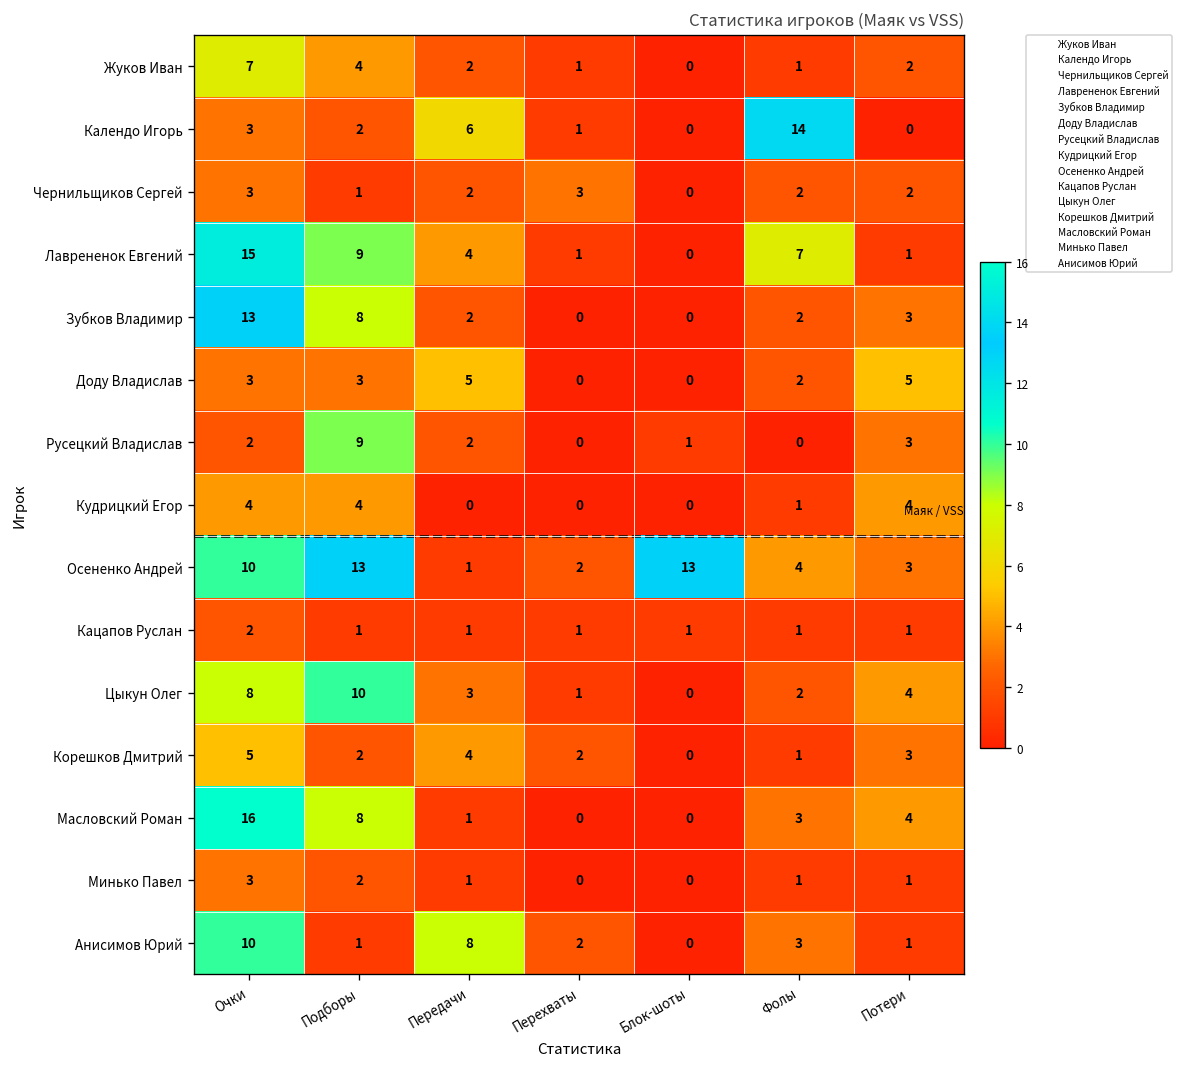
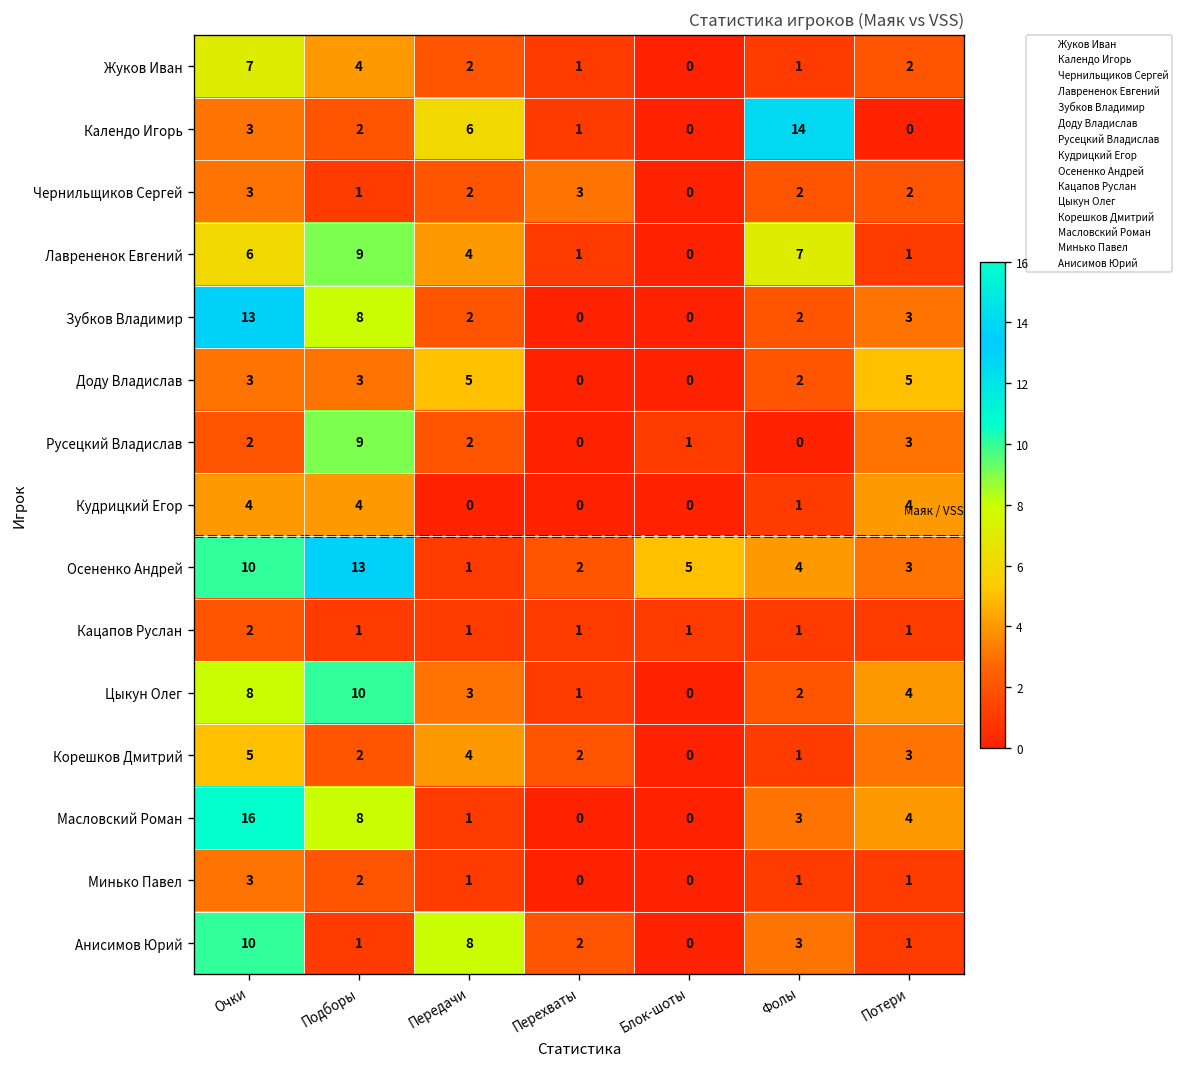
  {
    "Жуков Иван": {
      "Очки": 7,
      "Подборы": 4,
      "Передачи": 2,
      "Перехваты": 1,
      "Блок-шоты": 0,
      "Фолы": 1,
      "Потери": 2
    },
    "Календо Игорь": {
      "Очки": 3,
      "Подборы": 2,
      "Передачи": 6,
      "Перехваты": 1,
      "Блок-шоты": 0,
      "Фолы": 14,
      "Потери": 0
    },
    "Чернильщиков Сергей": {
      "Очки": 3,
      "Подборы": 1,
      "Передачи": 2,
      "Перехваты": 3,
      "Блок-шоты": 0,
      "Фолы": 2,
      "Потери": 2
    },
    "Лаврененок Евгений": {
-     "Очки": 15,
+     "Очки": 6,
      "Подборы": 9,
      "Передачи": 4,
      "Перехваты": 1,
      "Блок-шоты": 0,
      "Фолы": 7,
      "Потери": 1
    },
    "Зубков Владимир": {
      "Очки": 13,
      "Подборы": 8,
      "Передачи": 2,
      "Перехваты": 0,
      "Блок-шоты": 0,
      "Фолы": 2,
      "Потери": 3
    },
    "Доду Владислав": {
      "Очки": 3,
      "Подборы": 3,
      "Передачи": 5,
      "Перехваты": 0,
      "Блок-шоты": 0,
      "Фолы": 2,
      "Потери": 5
    },
    "Русецкий Владислав": {
      "Очки": 2,
      "Подборы": 9,
      "Передачи": 2,
      "Перехваты": 0,
      "Блок-шоты": 1,
      "Фолы": 0,
      "Потери": 3
    },
    "Кудрицкий Егор": {
      "Очки": 4,
      "Подборы": 4,
      "Передачи": 0,
      "Перехваты": 0,
      "Блок-шоты": 0,
      "Фолы": 1
    },
    "Осененко Андрей": {
      "Очки": 10,
      "Подборы": 13,
      "Передачи": 1,
      "Перехваты": 2,
-     "Блок-шоты": 13,
+     "Блок-шоты": 5,
      "Фолы": 4,
      "Потери": 3
    },
    "Кацапов Руслан": {
      "Очки": 2,
      "Подборы": 1,
      "Передачи": 1,
      "Перехваты": 1,
      "Блок-шоты": 1,
      "Фолы": 1,
      "Потери": 1
    },
    "Цыкун Олег": {
      "Очки": 8,
      "Подборы": 10,
      "Передачи": 3,
      "Перехваты": 1,
      "Блок-шоты": 0,
      "Фолы": 2,
      "Потери": 4
    },
    "Корешков Дмитрий": {
      "Очки": 5,
      "Подборы": 2,
      "Передачи": 4,
      "Перехваты": 2,
      "Блок-шоты": 0,
      "Фолы": 1,
      "Потери": 3
    },
    "Масловский Роман": {
      "Очки": 16,
      "Подборы": 8,
      "Передачи": 1,
      "Перехваты": 0,
      "Блок-шоты": 0,
      "Фолы": 3,
      "Потери": 4
    },
    "Минько Павел": {
      "Очки": 3,
      "Подборы": 2,
      "Передачи": 1,
      "Перехваты": 0,
      "Блок-шоты": 0,
      "Фолы": 1,
      "Потери": 1
    },
    "Анисимов Юрий": {
      "Очки": 10,
      "Подборы": 1,
      "Передачи": 8,
      "Перехваты": 2,
      "Блок-шоты": 0,
      "Фолы": 3,
      "Потери": 1
    }
  }
